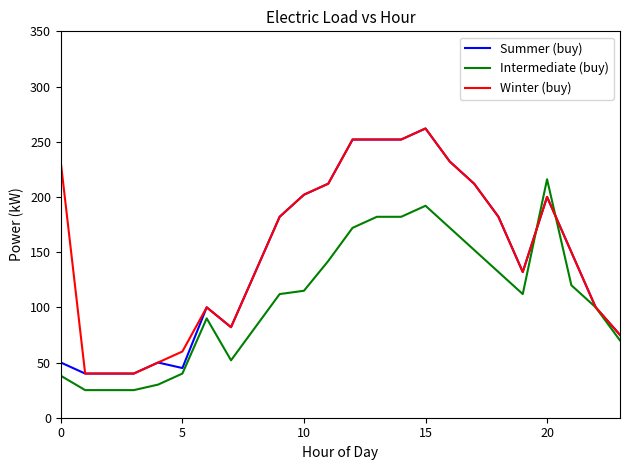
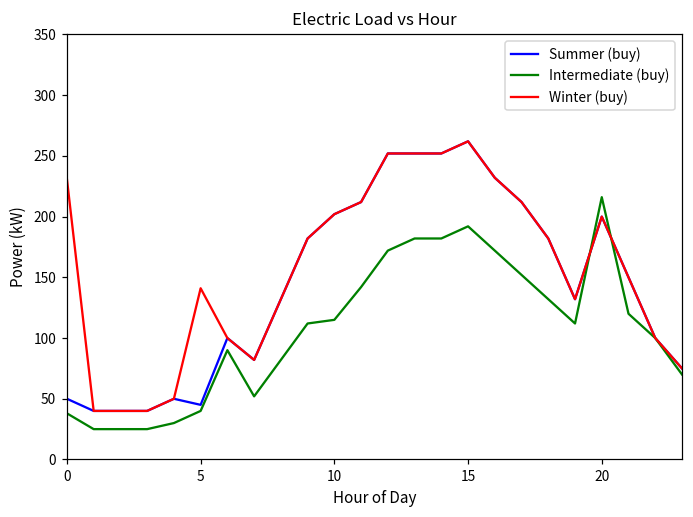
  {
    "Summer (buy)": {
      "0": 50,
      "5": 45
    },
    "Intermediate (buy)": {
      "0": 38,
      "5": 40,
      "10": 115,
      "15": 192,
      "20": 216
    },
    "Winter (buy)": {
      "0": 231,
-     "5": 60
+     "5": 141
    }
  }
